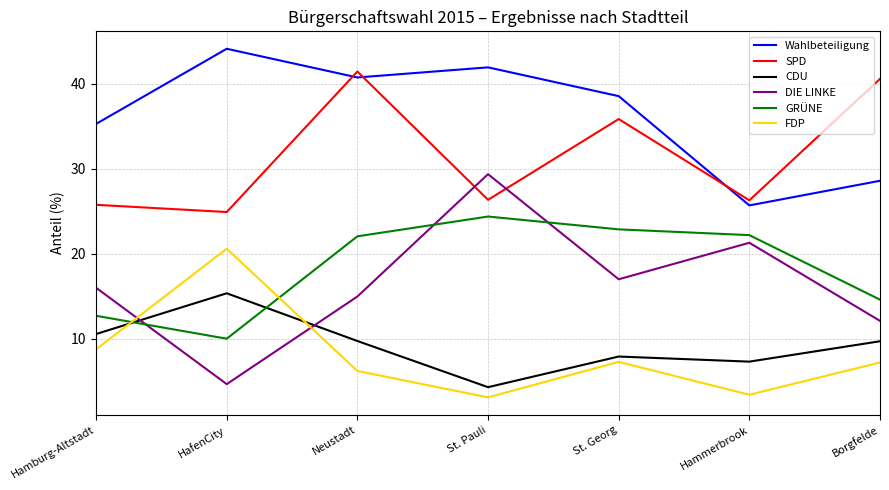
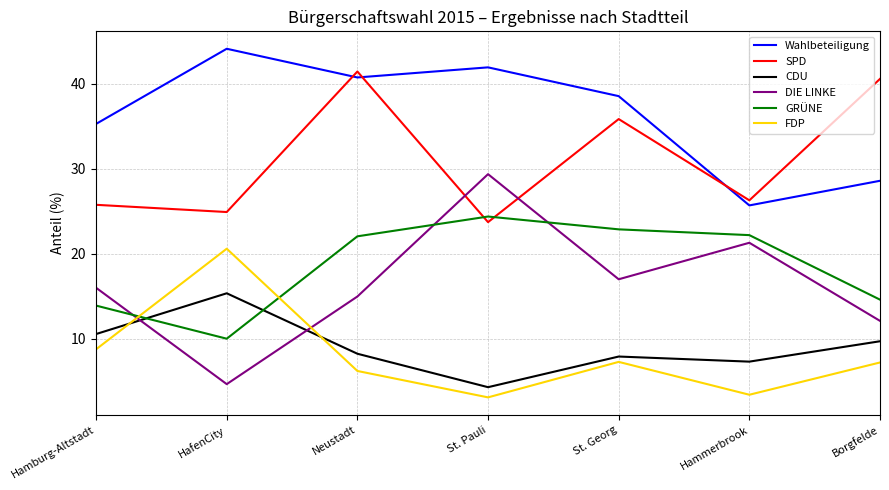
  {
    "Wahlbeteiligung": {
      "Hamburg-Altstadt": 35,
      "HafenCity": 44,
      "Neustadt": 41,
      "St. Pauli": 42,
      "St. Georg": 39,
      "Hammerbrook": 26,
      "Borgfelde": 29
    },
    "SPD": {
      "Hamburg-Altstadt": 26,
      "HafenCity": 25,
      "Neustadt": 41,
-     "St. Pauli": 26,
+     "St. Pauli": 24,
      "St. Georg": 36,
      "Hammerbrook": 26,
      "Borgfelde": 41
    },
    "CDU": {
      "Hamburg-Altstadt": 11,
      "HafenCity": 15,
-     "Neustadt": 10,
+     "Neustadt": 8,
      "St. Pauli": 4,
      "St. Georg": 8,
      "Hammerbrook": 7,
      "Borgfelde": 10
    },
    "DIE LINKE": {
      "Hamburg-Altstadt": 16,
      "HafenCity": 5,
      "Neustadt": 15,
      "St. Pauli": 29,
      "St. Georg": 17,
      "Hammerbrook": 21,
      "Borgfelde": 12
    },
    "GRÜNE": {
-     "Hamburg-Altstadt": 13,
+     "Hamburg-Altstadt": 14,
      "HafenCity": 10,
      "Neustadt": 22,
      "St. Pauli": 24,
      "St. Georg": 23,
      "Hammerbrook": 22,
      "Borgfelde": 15
    },
    "FDP": {
      "Hamburg-Altstadt": 9,
      "HafenCity": 21,
      "Neustadt": 6,
      "St. Pauli": 3,
      "St. Georg": 7,
      "Hammerbrook": 3,
      "Borgfelde": 7
    }
  }
